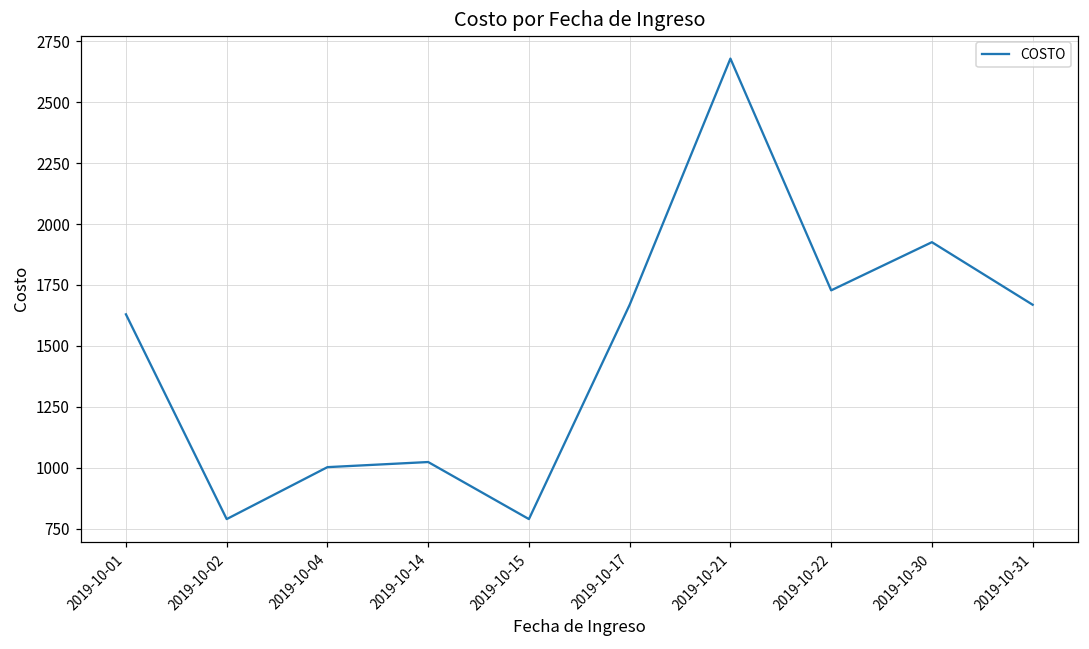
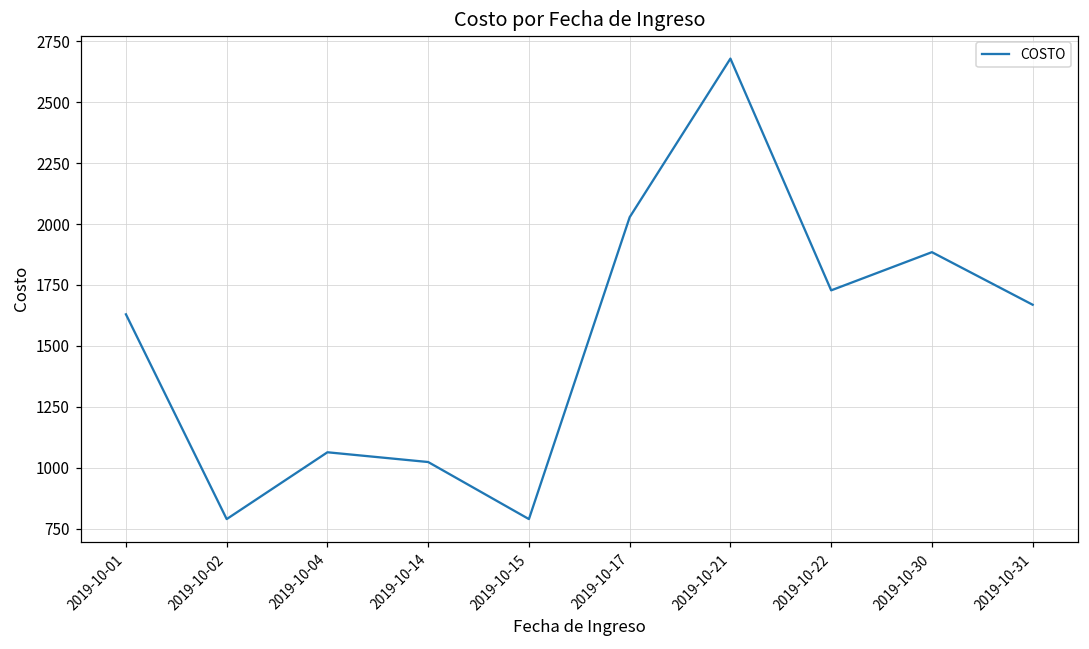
  {
    "2019-10-01": 1630,
    "2019-10-02": 790,
-   "2019-10-04": 1000,
+   "2019-10-04": 1060,
    "2019-10-14": 1020,
    "2019-10-15": 790,
-   "2019-10-17": 1670,
+   "2019-10-17": 2030,
    "2019-10-21": 2680,
    "2019-10-22": 1730,
-   "2019-10-30": 1930,
+   "2019-10-30": 1880,
    "2019-10-31": 1670
  }
